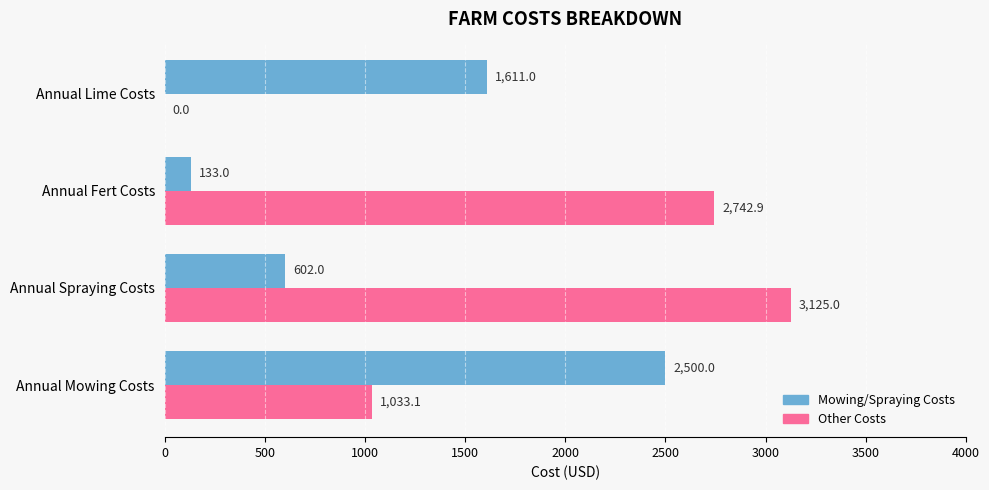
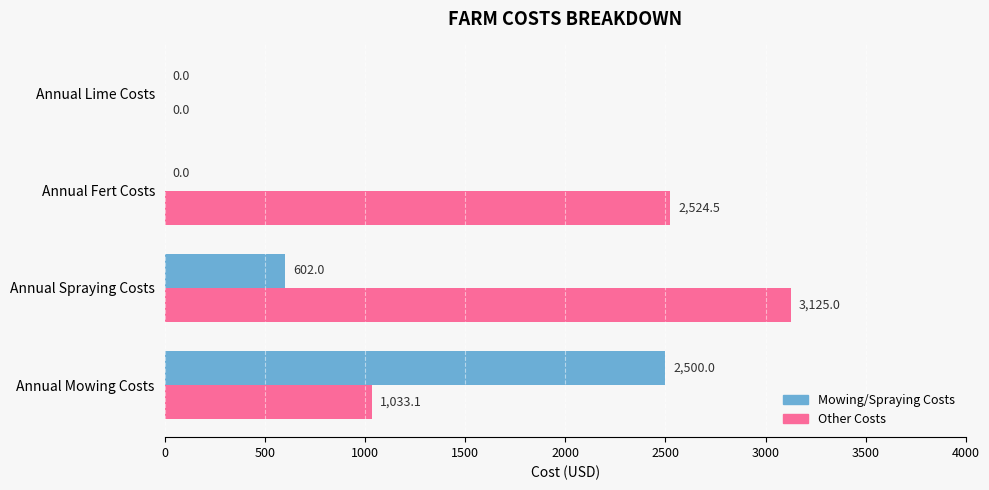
  {
    "Mowing/Spraying Costs": {
-     "Annual Lime Costs": "1,611.0",
-     "Annual Fert Costs": "133.0",
+     "Annual Lime Costs": "0.0",
+     "Annual Fert Costs": "0.0",
      "Annual Spraying Costs": "602.0",
      "Annual Mowing Costs": "2,500.0"
    },
    "Other Costs": {
      "Annual Lime Costs": "0.0",
-     "Annual Fert Costs": "2,742.9",
+     "Annual Fert Costs": "2,524.5",
      "Annual Spraying Costs": "3,125.0",
      "Annual Mowing Costs": "1,033.1"
    }
  }
